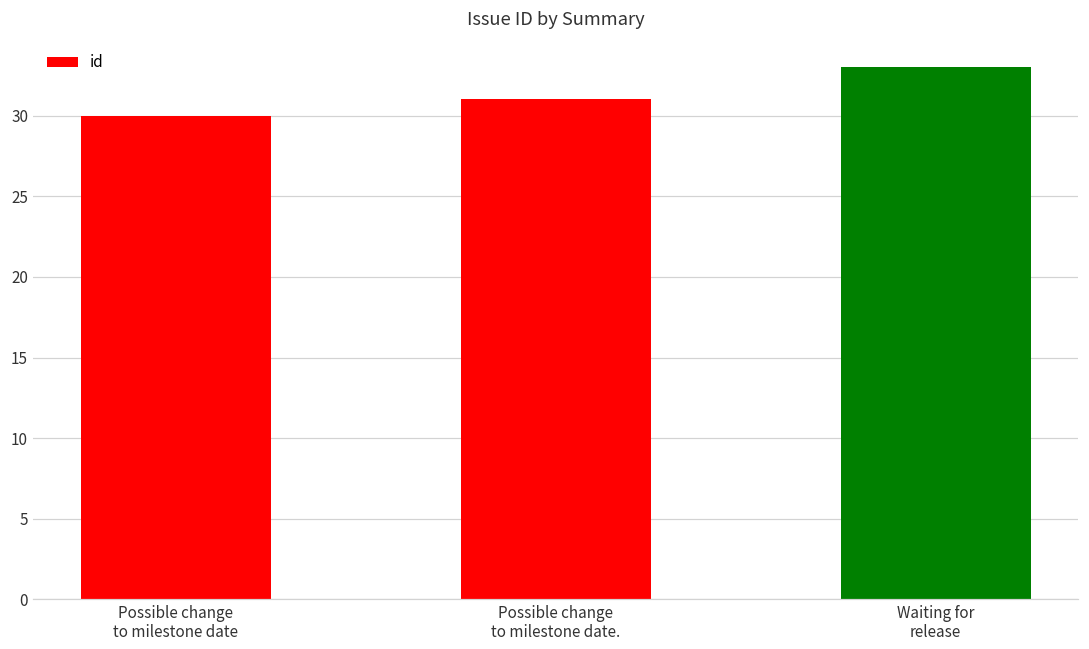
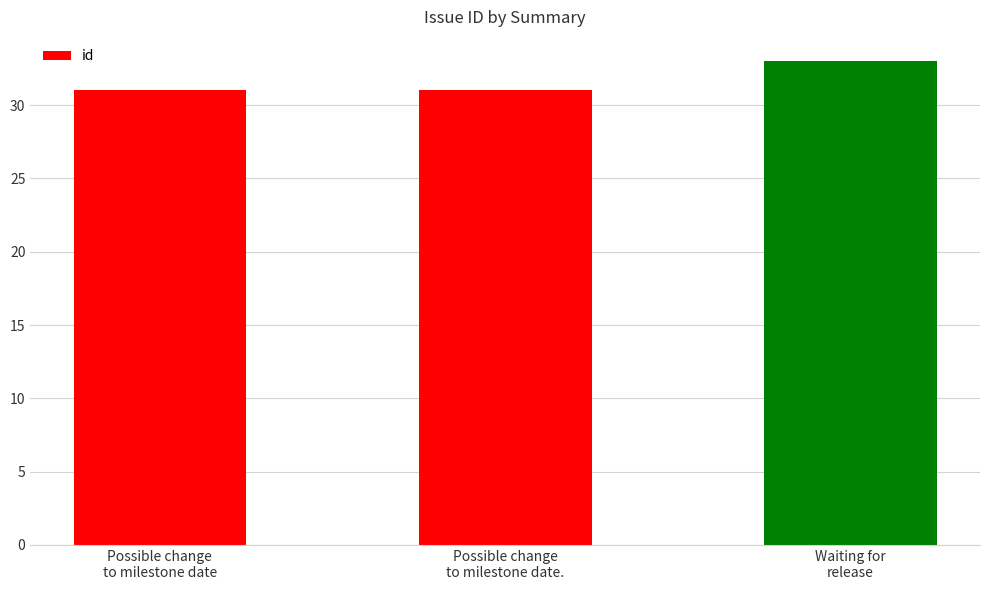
  {
-   "Possible change to milestone date": 30,
+   "Possible change to milestone date": 31,
    "Possible change to milestone date.": 31,
    "Waiting for release": 33
  }
